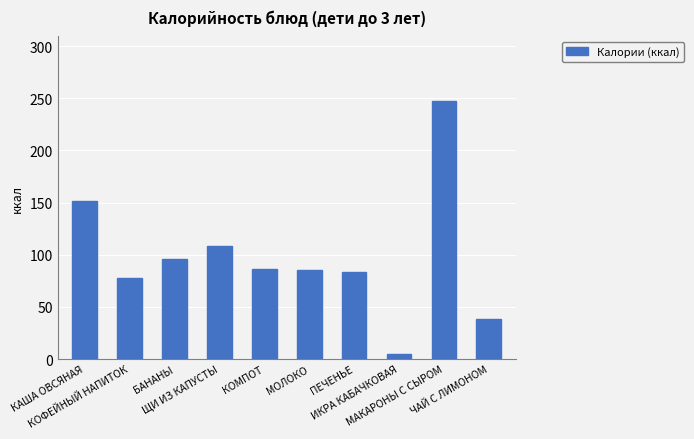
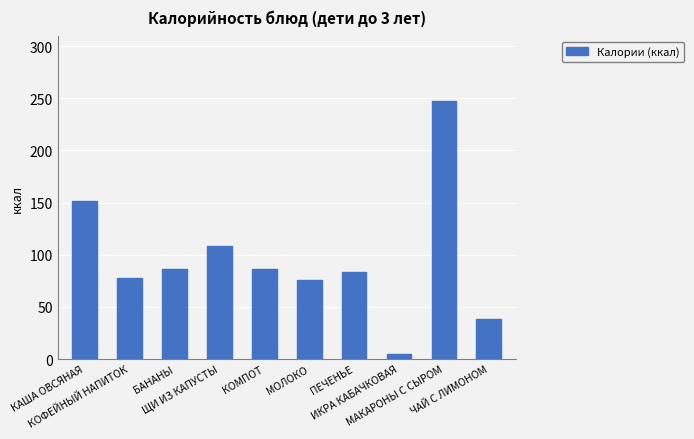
  {
    "КАША ОВСЯНАЯ": 151,
    "КОФЕЙНЫЙ НАПИТОК": 77,
-   "БАНАНЫ": 96,
+   "БАНАНЫ": 86,
    "ЩИ ИЗ КАПУСТЫ": 109,
    "КОМПОТ": 86,
-   "МОЛОКО": 85,
+   "МОЛОКО": 76,
    "ПЕЧЕНЬЕ": 83,
    "ИКРА КАБАЧКОВАЯ": 5,
    "МАКАРОНЫ С СЫРОМ": 248,
    "ЧАЙ С ЛИМОНОМ": 39
  }
